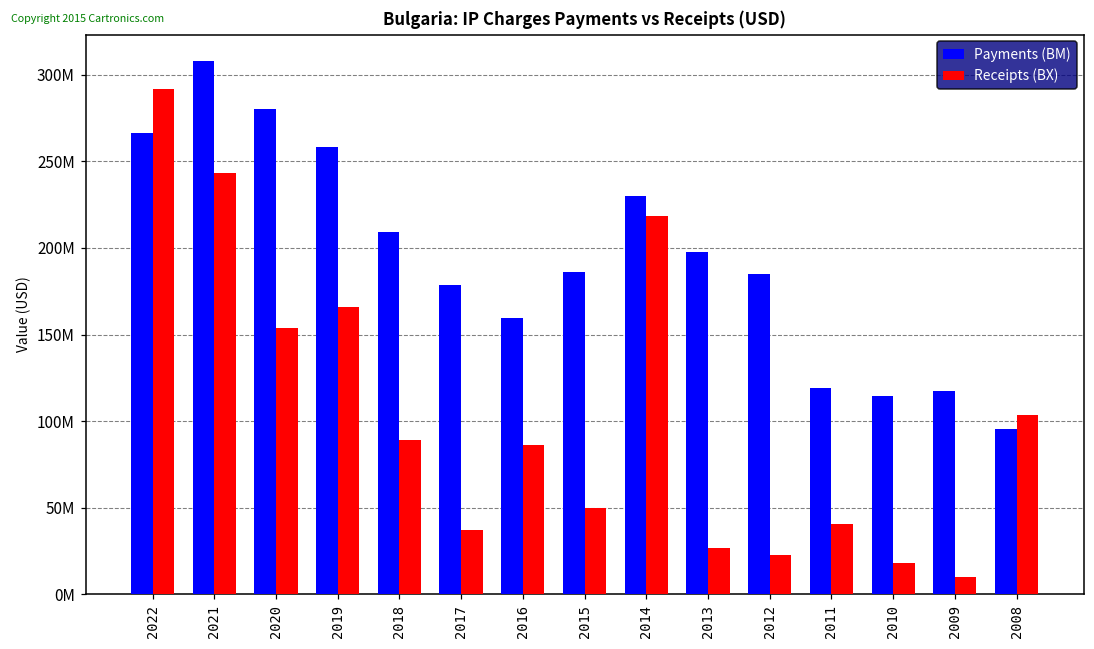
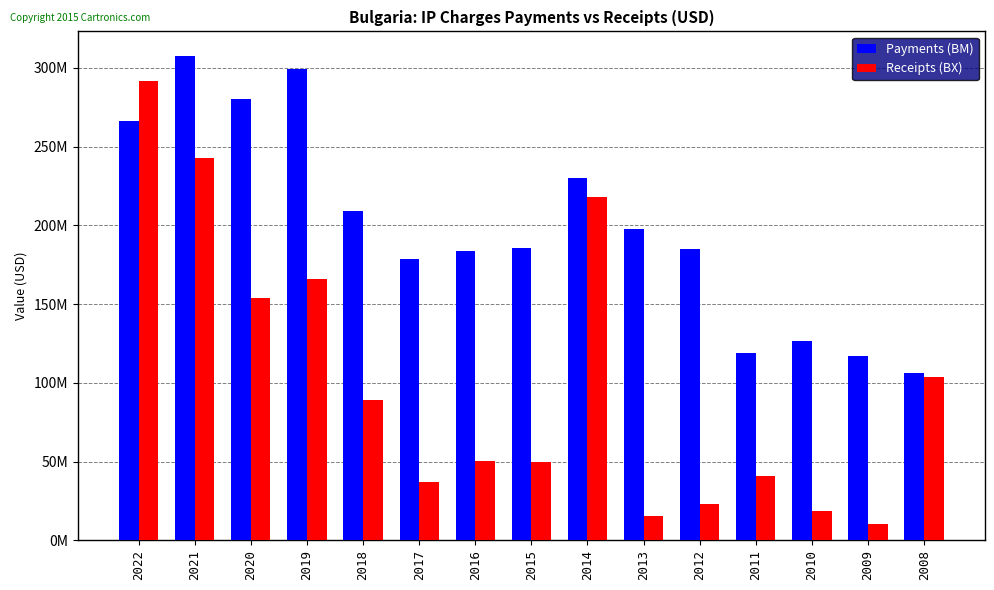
  {
    "Payments (BM)": {
      "2022": 266000000,
      "2021": 308000000,
      "2020": 280000000,
-     "2019": 259000000,
+     "2019": 299000000,
      "2018": 209000000,
      "2017": 179000000,
-     "2016": 160000000,
+     "2016": 184000000,
      "2015": 186000000,
      "2014": 230000000,
      "2013": 198000000,
      "2012": 185000000,
      "2011": 119000000,
-     "2010": 114000000,
+     "2010": 126000000,
      "2009": 117000000,
-     "2008": 95000000
+     "2008": 107000000
    },
    "Receipts (BX)": {
      "2022": 292000000,
      "2021": 243000000,
      "2020": 154000000,
      "2019": 166000000,
      "2018": 89000000,
      "2017": 37000000,
-     "2016": 86000000,
+     "2016": 50000000,
      "2015": 50000000,
      "2014": 218000000,
-     "2013": 27000000,
+     "2013": 15000000,
      "2012": 23000000,
      "2011": 41000000,
      "2010": 18000000,
      "2009": 10000000,
      "2008": 103000000
    }
  }
